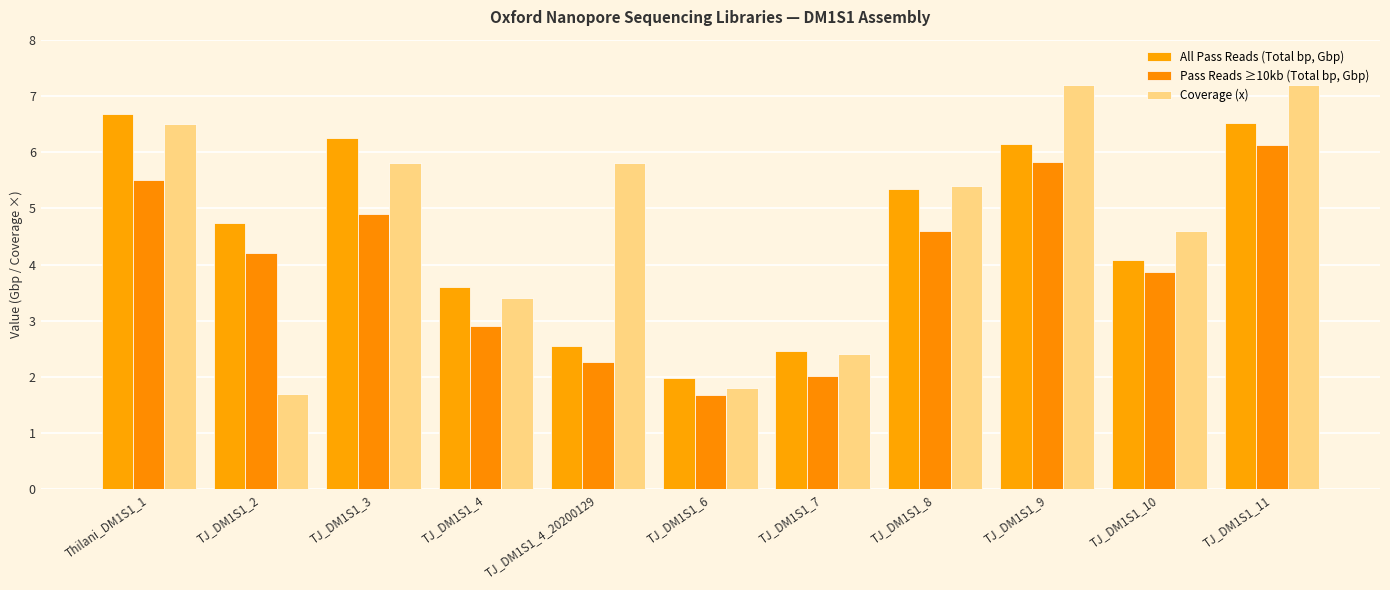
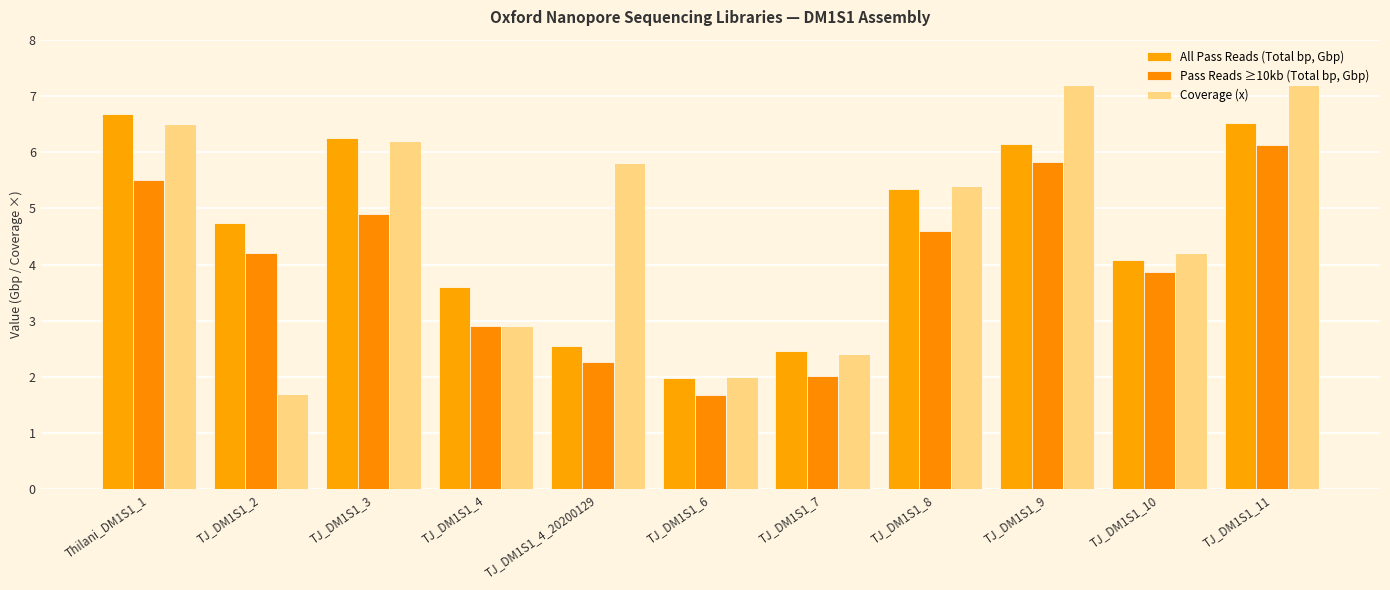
  {
    "Coverage (x)": {
      "Thilani_DM1S1_1": 6.5,
      "TJ_DM1S1_2": 1.7,
-     "TJ_DM1S1_3": 5.8,
-     "TJ_DM1S1_4": 3.4,
+     "TJ_DM1S1_3": 6.2,
+     "TJ_DM1S1_4": 2.9,
      "TJ_DM1S1_4_20200129": 5.8,
-     "TJ_DM1S1_6": 1.8,
+     "TJ_DM1S1_6": 2.0,
      "TJ_DM1S1_7": 2.4,
      "TJ_DM1S1_8": 5.4,
      "TJ_DM1S1_9": 7.2,
-     "TJ_DM1S1_10": 4.6,
+     "TJ_DM1S1_10": 4.2,
      "TJ_DM1S1_11": 7.2
    }
  }
